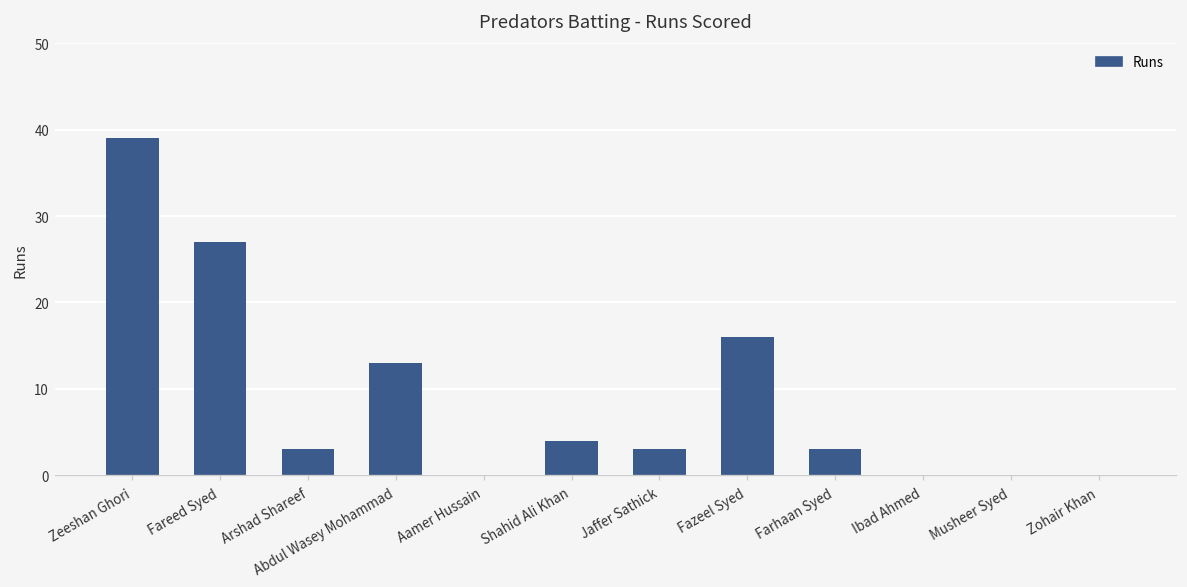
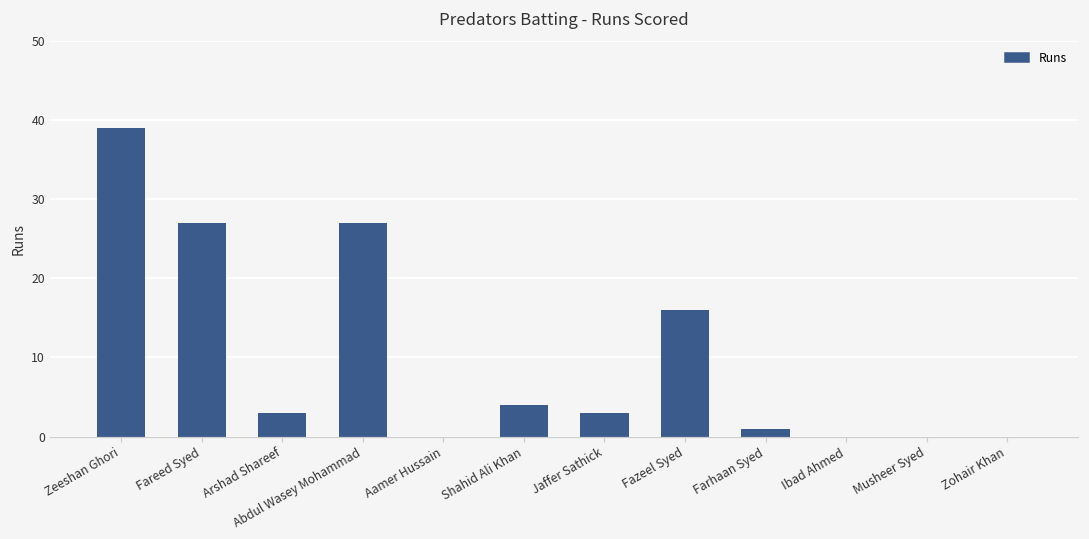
  {
    "Zeeshan Ghori": 39,
    "Fareed Syed": 27,
    "Arshad Shareef": 3,
-   "Abdul Wasey Mohammad": 13,
+   "Abdul Wasey Mohammad": 27,
    "Aamer Hussain": 0,
    "Shahid Ali Khan": 4,
    "Jaffer Sathick": 3,
    "Fazeel Syed": 16,
-   "Farhaan Syed": 3,
+   "Farhaan Syed": 1,
    "Ibad Ahmed": 0,
    "Musheer Syed": 0,
    "Zohair Khan": 0
  }
